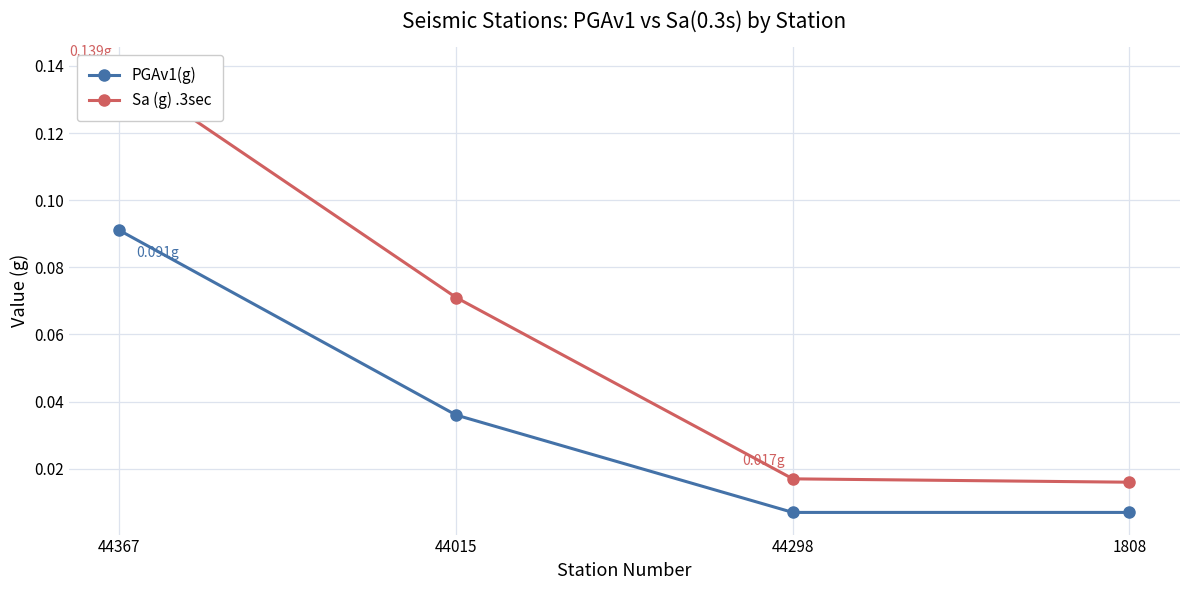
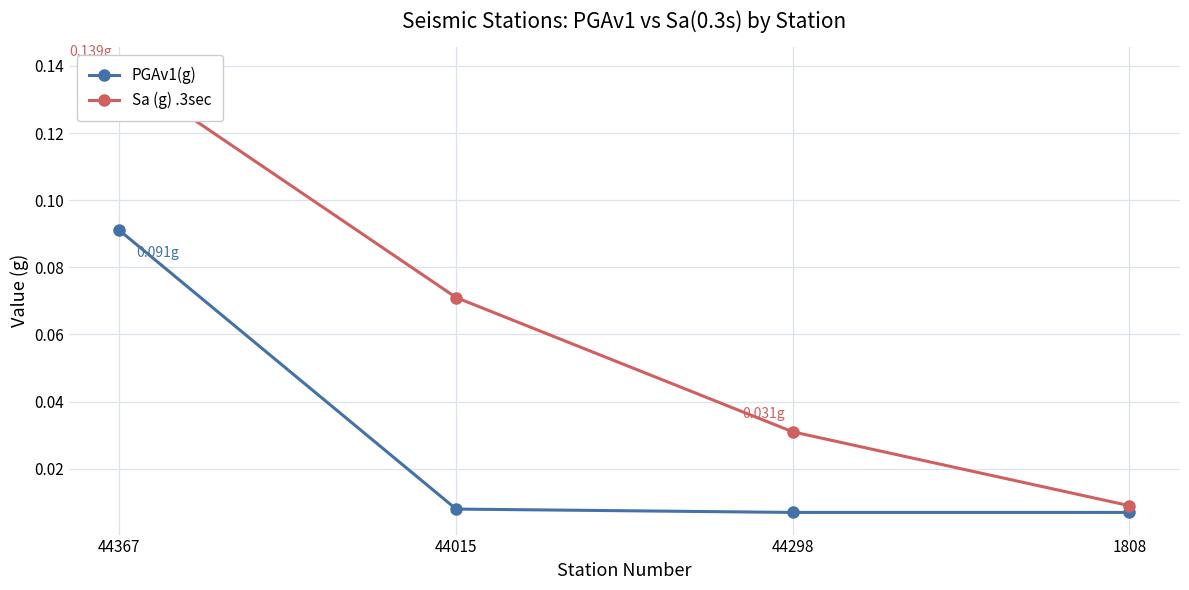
  {
    "PGAv1(g)": {
-     "44015": "0.036",
+     "44015": "0.008",
      "44298": "0.007",
      "1808": "0.007"
    },
    "Sa (g) .3sec": {
-     "44298": "0.017g",
-     "1808": "0.016"
+     "44298": "0.031g",
+     "1808": "0.009"
    }
  }
